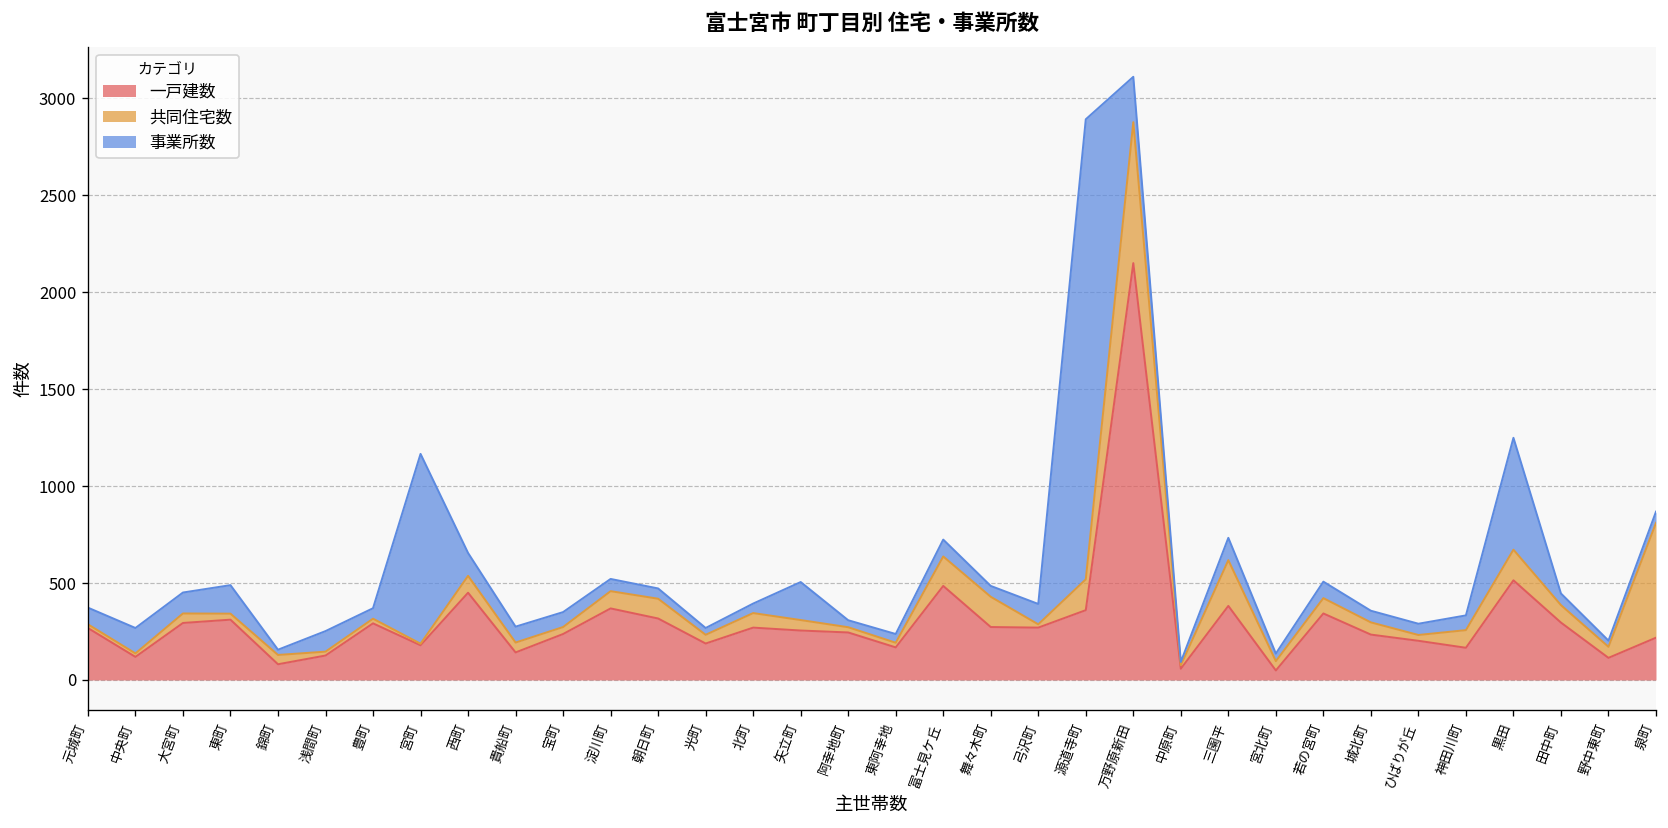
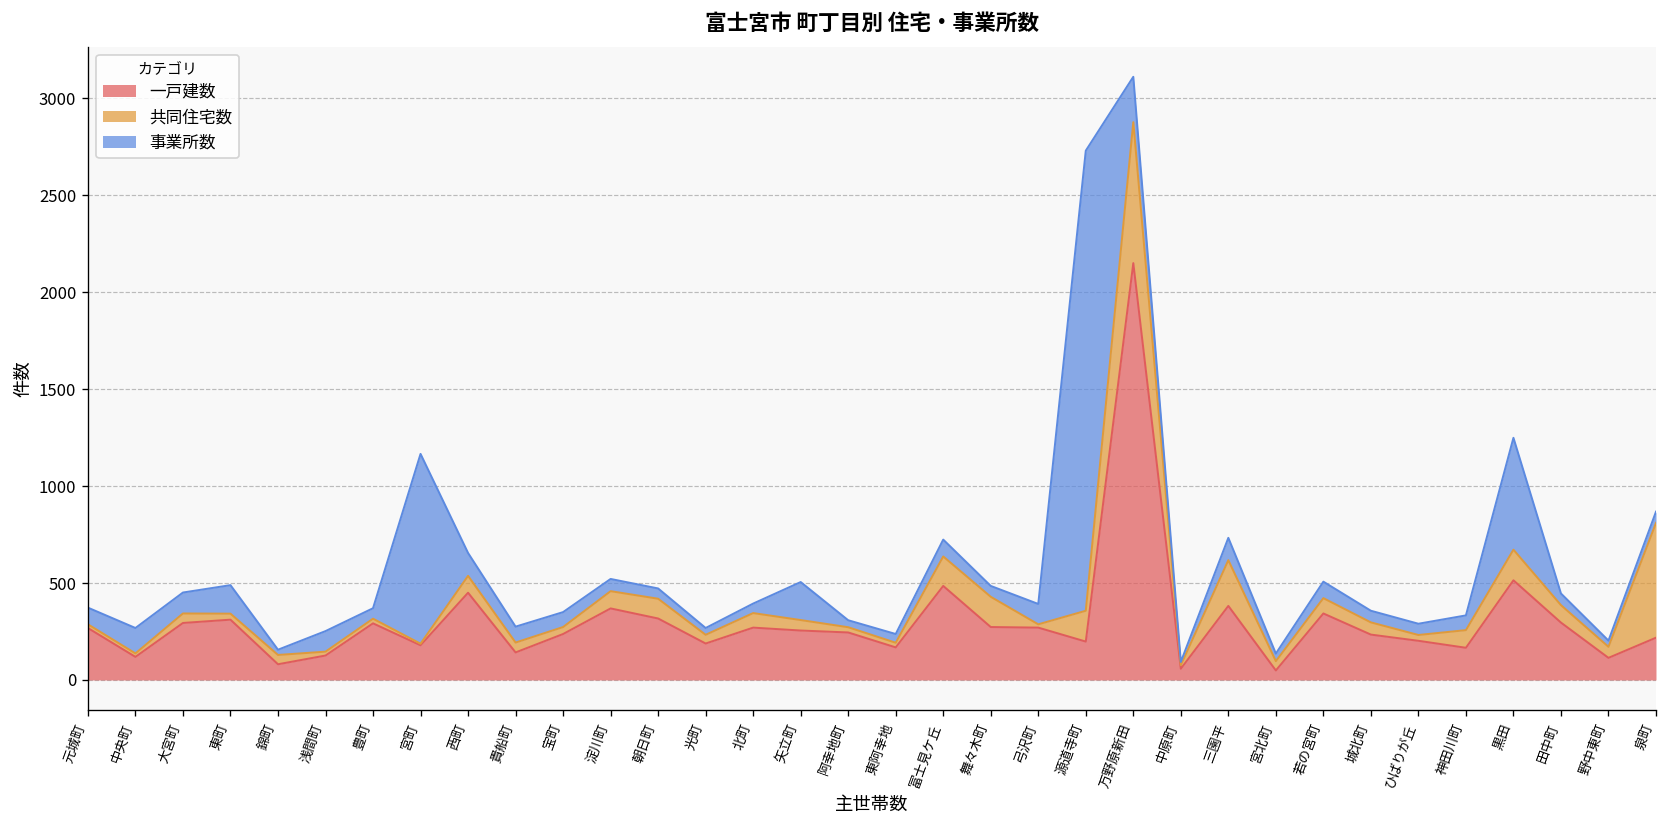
  {
    "一戸建数": {
      "元城町": 270,
      "中央町": 120,
      "大宮町": 290,
      "東町": 310,
      "錦町": 80,
      "浅間町": 130,
      "豊町": 290,
      "西町": 450,
      "貴船町": 140,
      "宝町": 240,
      "淀川町": 370,
      "朝日町": 320,
      "光町": 190,
      "北町": 270,
      "矢立町": 260,
      "阿幸地町": 250,
      "東阿幸地": 170,
      "富士見ケ丘": 490,
      "舞々木町": 270,
      "弓沢町": 270,
-     "源道寺町": 360,
+     "源道寺町": 200,
      "万野原新田": 2150,
      "中原町": 60,
      "三園平": 380,
      "宮北町": 50,
      "若の宮町": 340,
      "城北町": 230,
      "ひばりが丘": 200,
      "神田川町": 170,
      "黒田": 510,
      "田中町": 300,
      "野中東町": 110,
      "泉町": 220
    },
    "共同住宅数": {
      "元城町": 20,
      "中央町": 20,
      "大宮町": 50,
      "東町": 30,
      "錦町": 50,
      "浅間町": 20,
      "豊町": 20,
      "西町": 90,
      "貴船町": 50,
      "宝町": 40,
      "淀川町": 90,
      "朝日町": 100,
      "光町": 50,
      "北町": 80,
      "矢立町": 50,
      "阿幸地町": 30,
      "東阿幸地": 20,
      "富士見ケ丘": 150,
      "舞々木町": 160,
      "弓沢町": 20,
      "源道寺町": 160,
      "万野原新田": 730,
      "中原町": 20,
      "三園平": 240,
      "宮北町": 50,
      "若の宮町": 80,
      "城北町": 60,
      "ひばりが丘": 30,
      "神田川町": 90,
      "黒田": 160,
      "田中町": 90,
      "野中東町": 60,
      "泉町": 590
    },
    "事業所数": {
      "元城町": 90,
      "中央町": 130,
      "大宮町": 110,
      "東町": 150,
      "錦町": 30,
      "浅間町": 110,
      "豊町": 50,
      "宮町": 980,
      "西町": 120,
      "貴船町": 80,
      "宝町": 80,
      "淀川町": 60,
      "朝日町": 50,
      "光町": 40,
      "北町": 50,
      "矢立町": 200,
      "阿幸地町": 40,
      "東阿幸地": 50,
      "富士見ケ丘": 90,
      "舞々木町": 60,
      "弓沢町": 110,
      "源道寺町": 2370,
      "万野原新田": 230,
      "中原町": 20,
      "三園平": 120,
      "宮北町": 40,
      "若の宮町": 90,
      "城北町": 60,
      "ひばりが丘": 60,
      "神田川町": 80,
      "黒田": 580,
      "田中町": 60,
      "野中東町": 30,
      "泉町": 60
    }
  }
